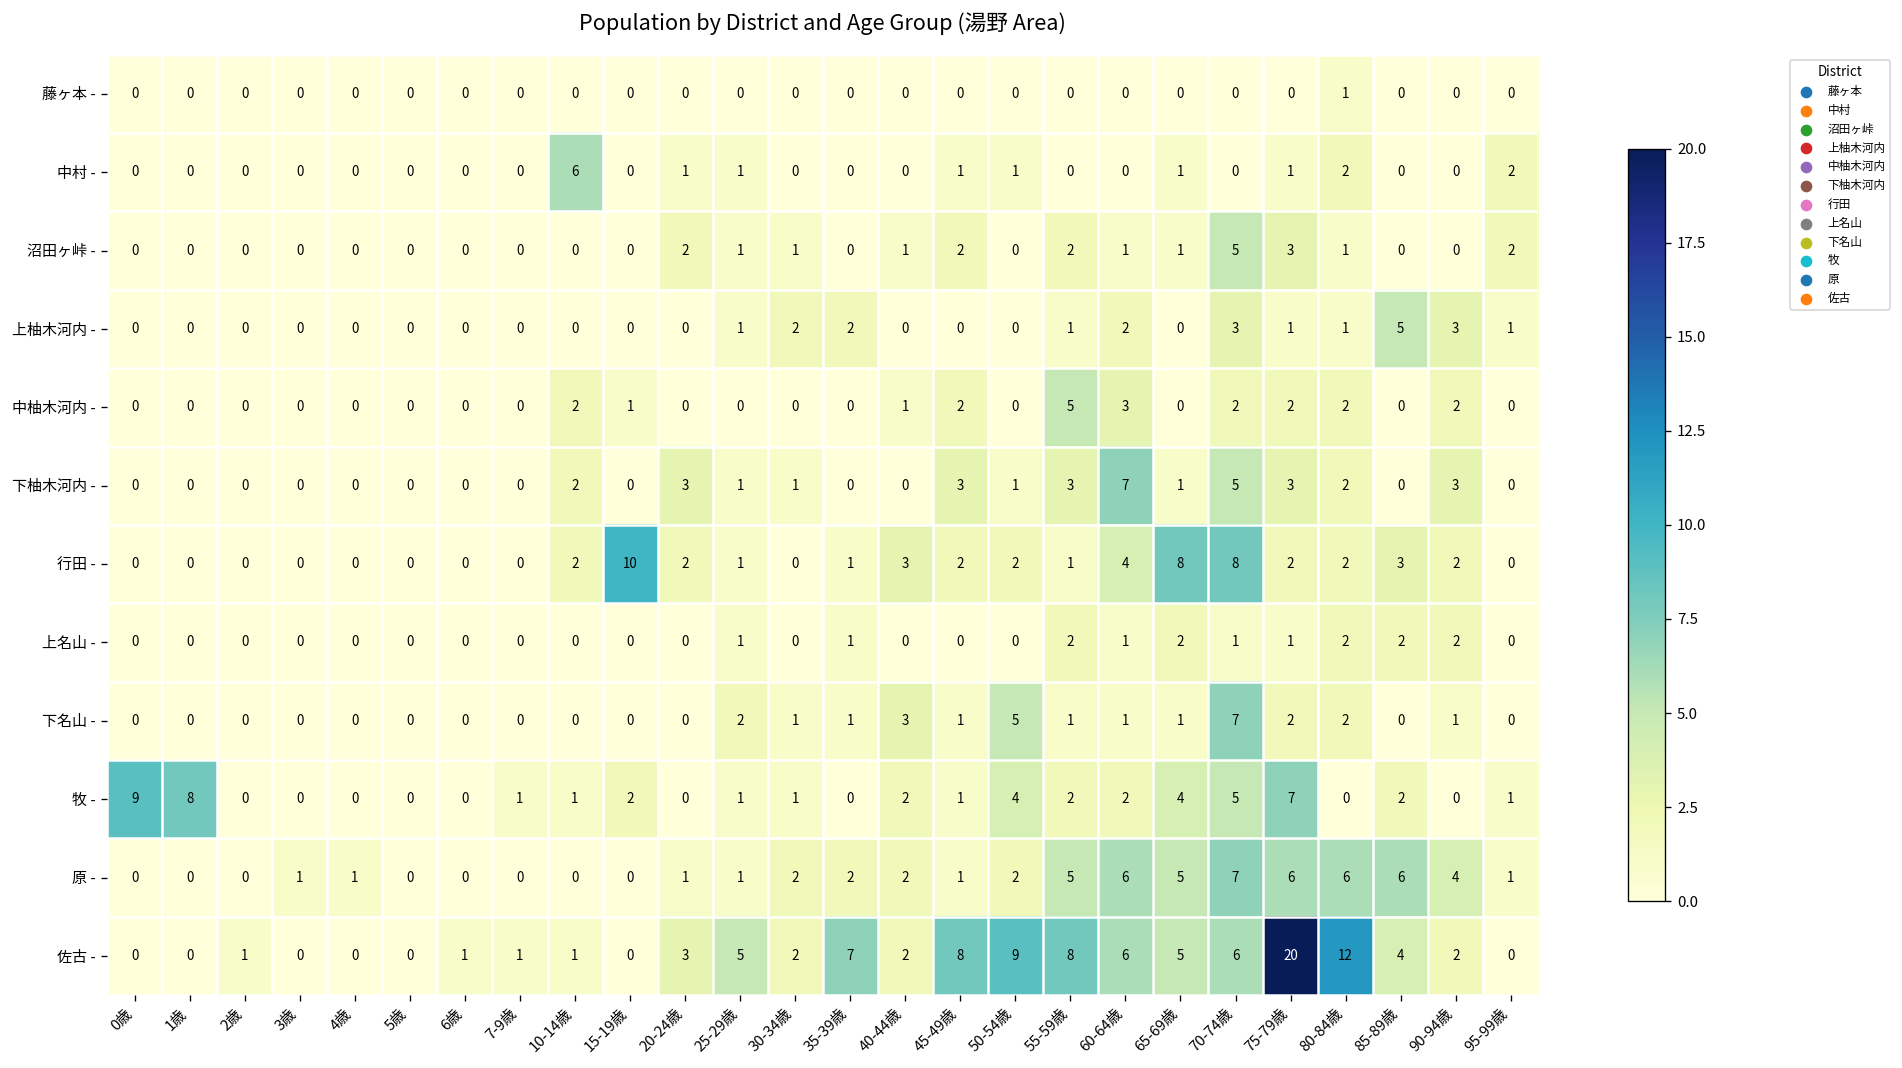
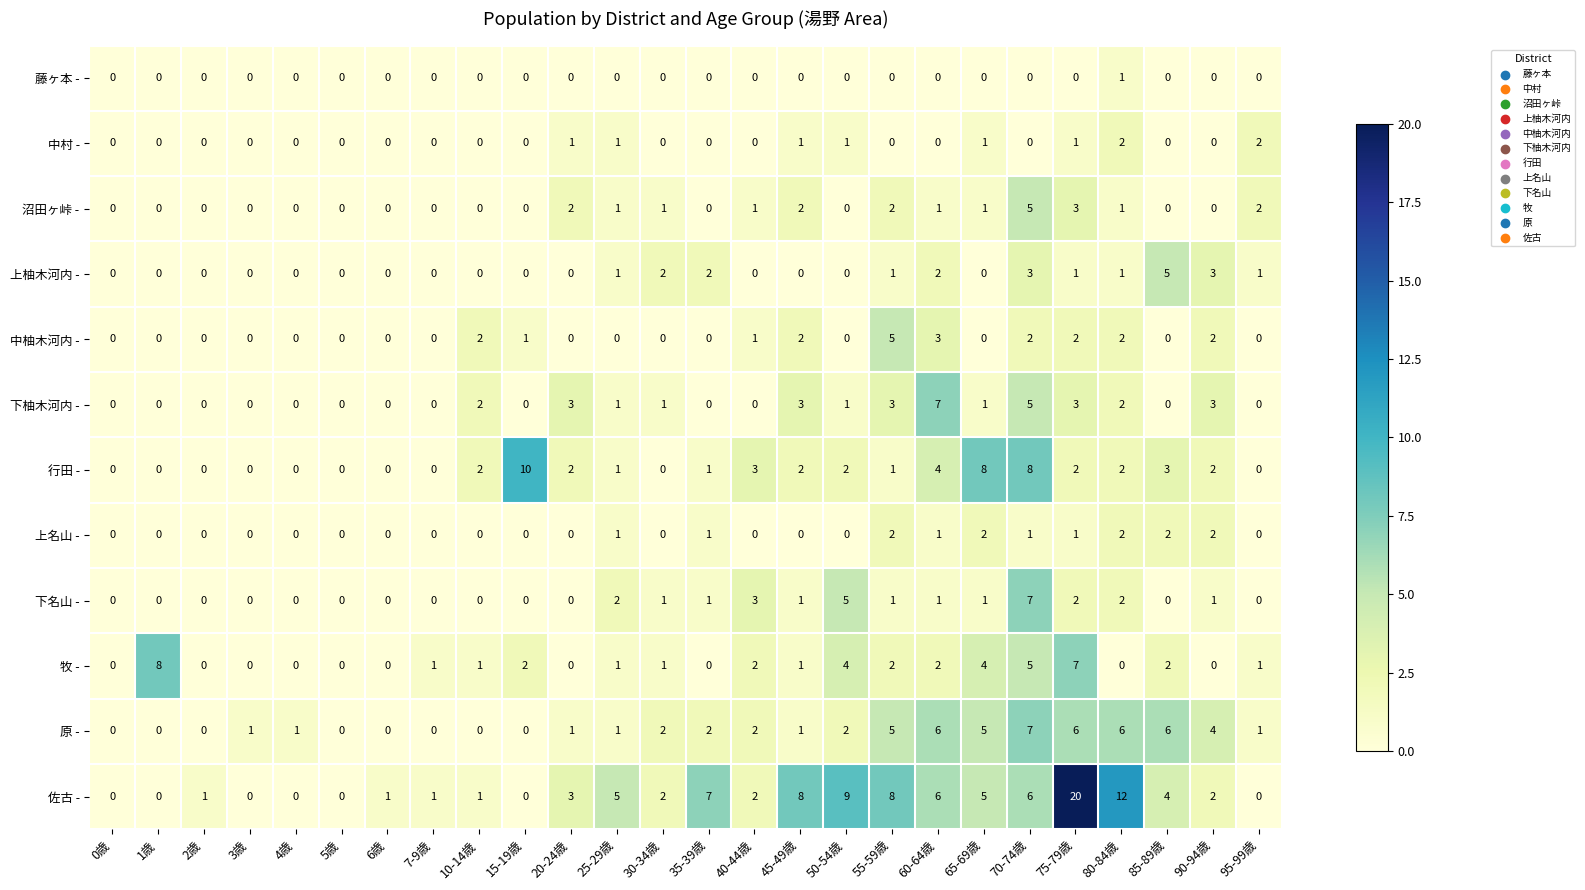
  {
    "中村 -": {
      "0歳": 0,
      "1歳": 0,
      "2歳": 0,
      "3歳": 0,
      "4歳": 0,
      "5歳": 0,
      "6歳": 0,
      "7-9歳": 0,
-     "10-14歳": 6,
+     "10-14歳": 0,
      "15-19歳": 0,
      "20-24歳": 1,
      "25-29歳": 1,
      "30-34歳": 0,
      "35-39歳": 0,
      "40-44歳": 0,
      "45-49歳": 1,
      "50-54歳": 1,
      "55-59歳": 0,
      "60-64歳": 0,
      "65-69歳": 1,
      "70-74歳": 0,
      "75-79歳": 1,
      "80-84歳": 2,
      "85-89歳": 0,
      "90-94歳": 0,
      "95-99歳": 2
    },
    "牧 -": {
-     "0歳": 9,
+     "0歳": 0,
      "1歳": 8,
      "2歳": 0,
      "3歳": 0,
      "4歳": 0,
      "5歳": 0,
      "6歳": 0,
      "7-9歳": 1,
      "10-14歳": 1,
      "15-19歳": 2,
      "20-24歳": 0,
      "25-29歳": 1,
      "30-34歳": 1,
      "35-39歳": 0,
      "40-44歳": 2,
      "45-49歳": 1,
      "50-54歳": 4,
      "55-59歳": 2,
      "60-64歳": 2,
      "65-69歳": 4,
      "70-74歳": 5,
      "75-79歳": 7,
      "80-84歳": 0,
      "85-89歳": 2,
      "90-94歳": 0,
      "95-99歳": 1
    }
  }
